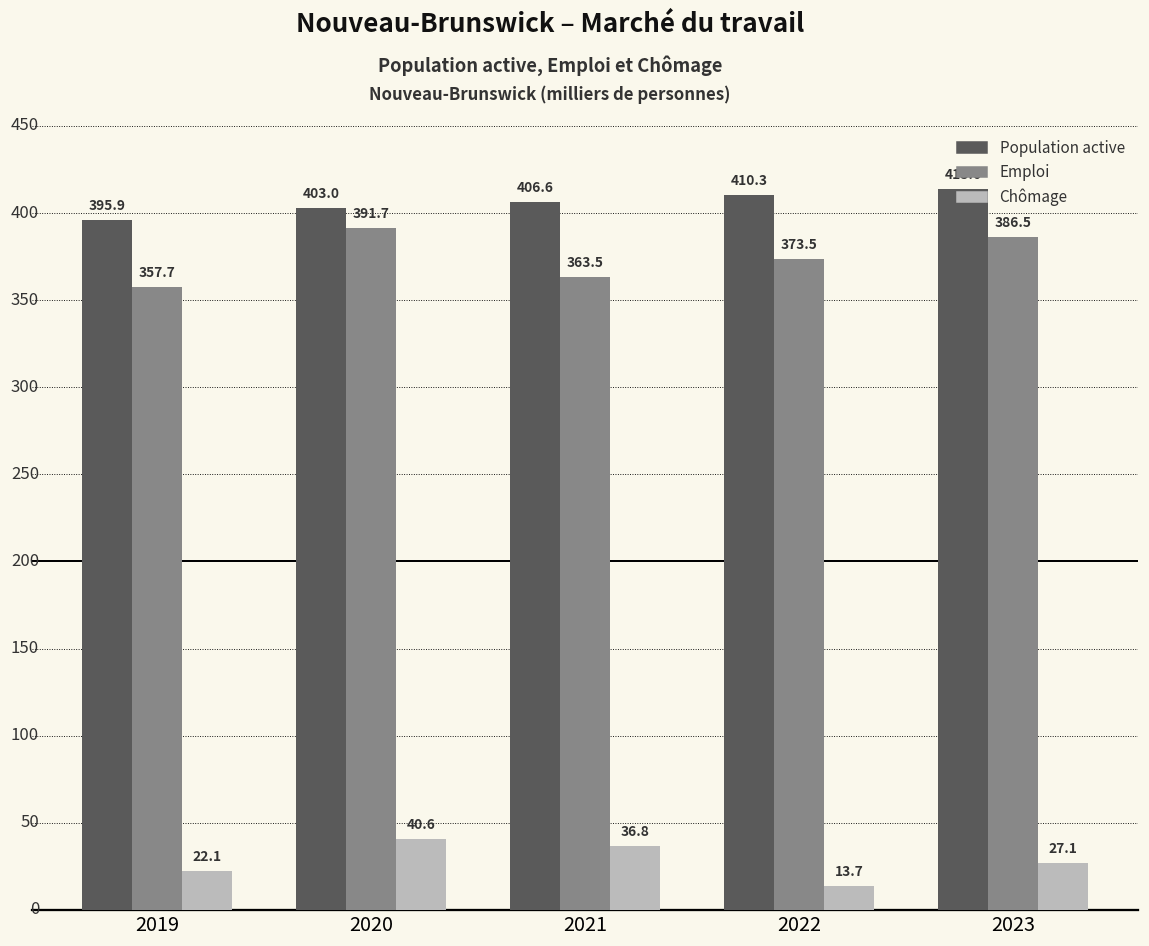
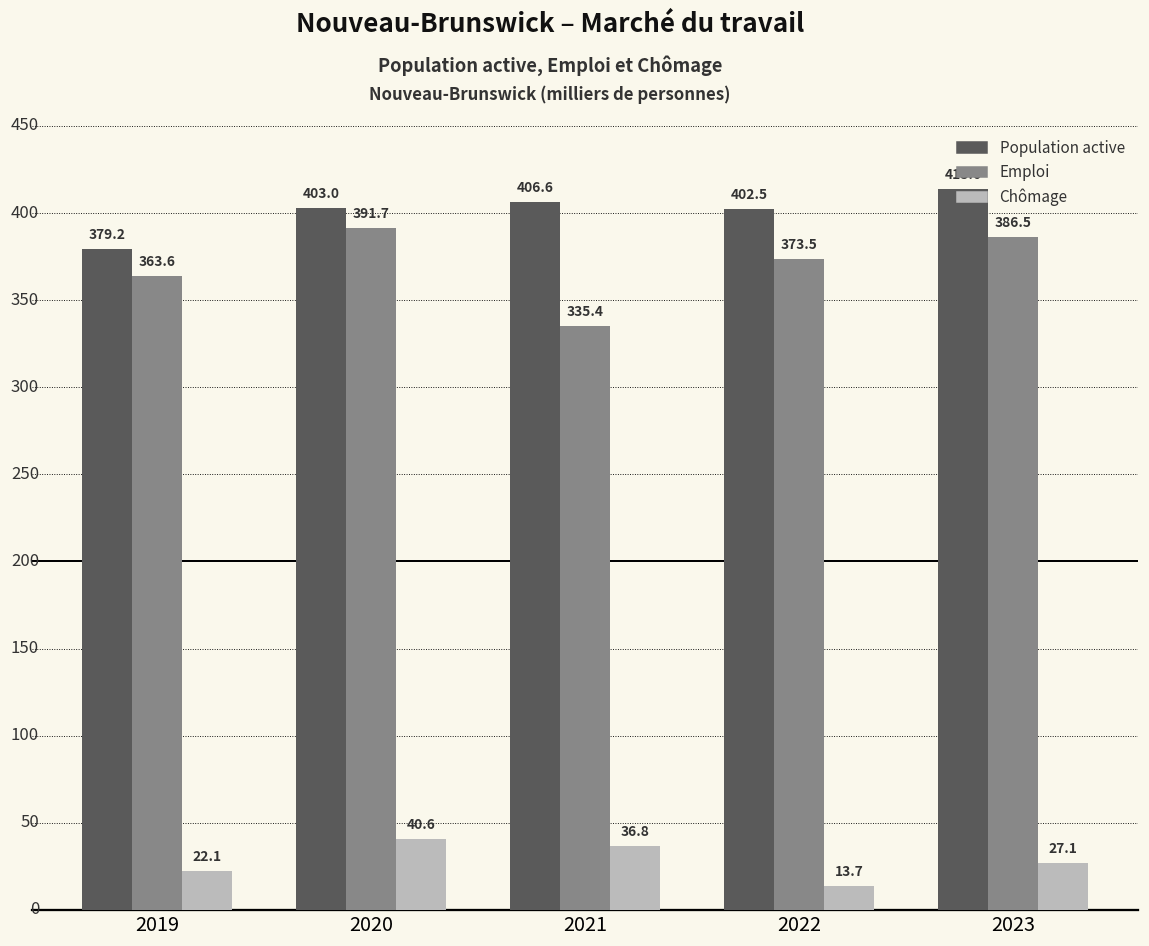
  {
    "Population active": {
-     "2019": 395.9,
+     "2019": 379.2,
      "2020": 403.0,
      "2021": 406.6,
-     "2022": 410.3,
+     "2022": 402.5,
      "2023": 413.6
    },
    "Emploi": {
-     "2019": 357.7,
+     "2019": 363.6,
      "2020": 391.7,
-     "2021": 363.5,
+     "2021": 335.4,
      "2022": 373.5,
      "2023": 386.5
    },
    "Chômage": {
      "2019": 22.1,
      "2020": 40.6,
      "2021": 36.8,
      "2022": 13.7,
      "2023": 27.1
    }
  }
